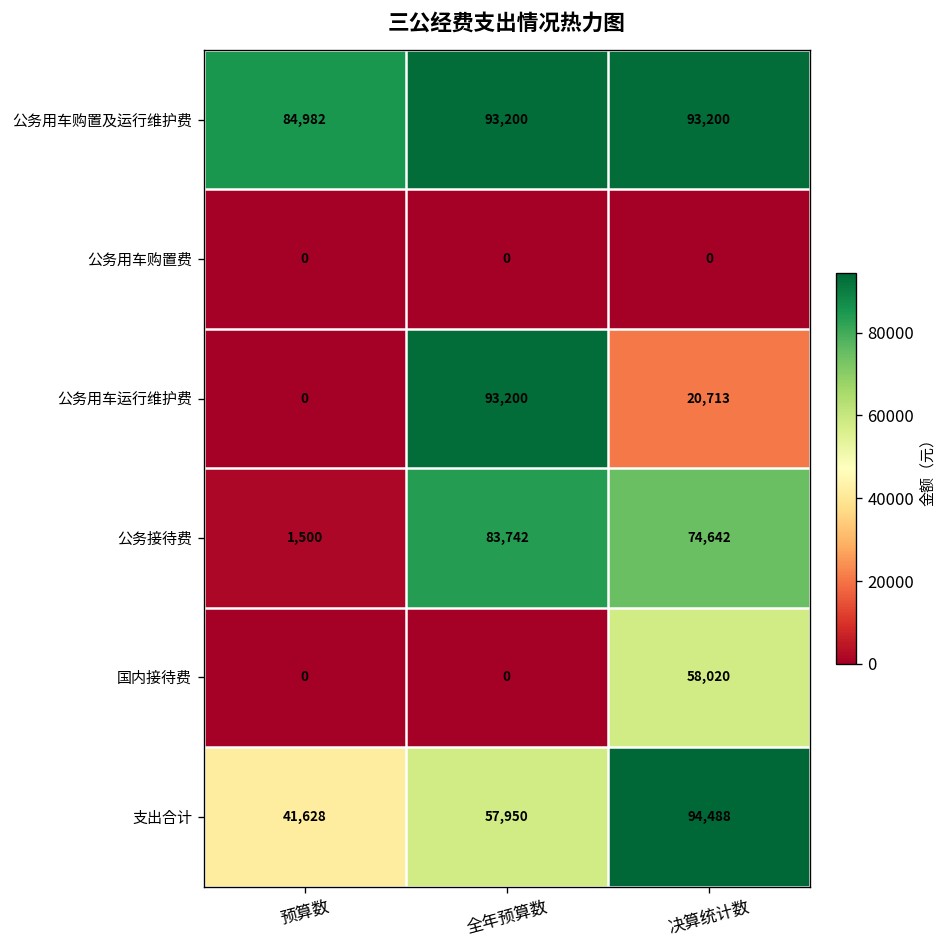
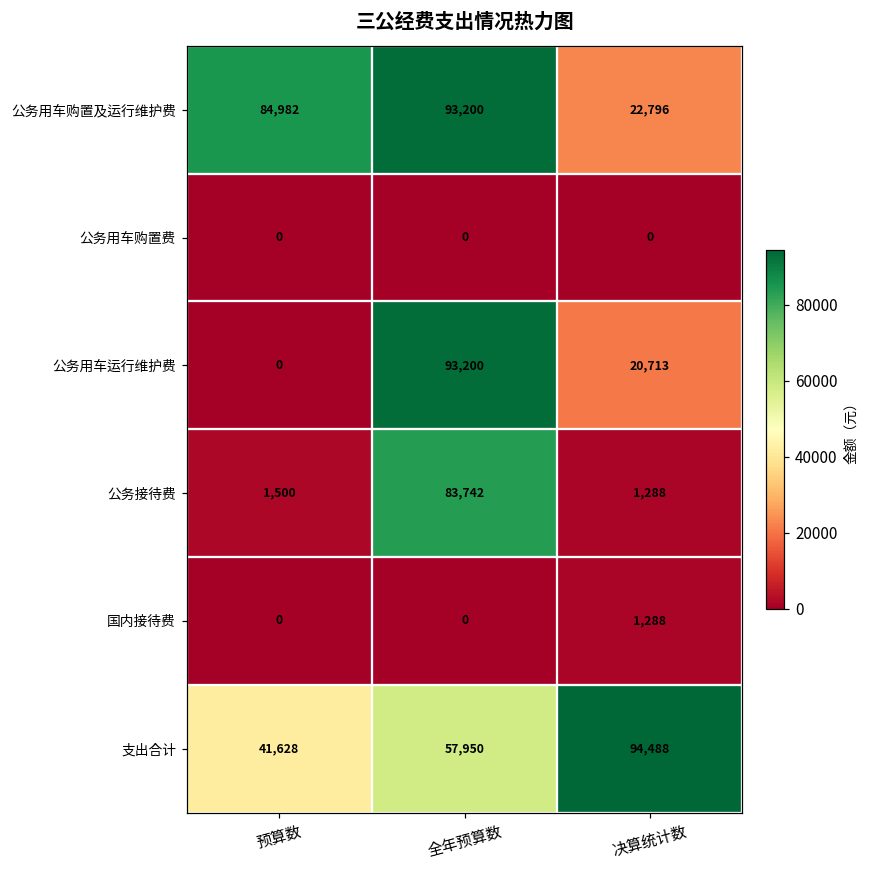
  {
    "公务用车购置及运行维护费": {
      "预算数": "84,982",
      "全年预算数": "93,200",
-     "决算统计数": "93,200"
+     "决算统计数": "22,796"
    },
    "公务用车购置费": {
      "预算数": "0",
      "全年预算数": "0",
      "决算统计数": "0"
    },
    "公务用车运行维护费": {
      "预算数": "0",
      "全年预算数": "93,200",
      "决算统计数": "20,713"
    },
    "公务接待费": {
      "预算数": "1,500",
      "全年预算数": "83,742",
-     "决算统计数": "74,642"
+     "决算统计数": "1,288"
    },
    "国内接待费": {
      "预算数": "0",
      "全年预算数": "0",
-     "决算统计数": "58,020"
+     "决算统计数": "1,288"
    },
    "支出合计": {
      "预算数": "41,628",
      "全年预算数": "57,950",
      "决算统计数": "94,488"
    }
  }
